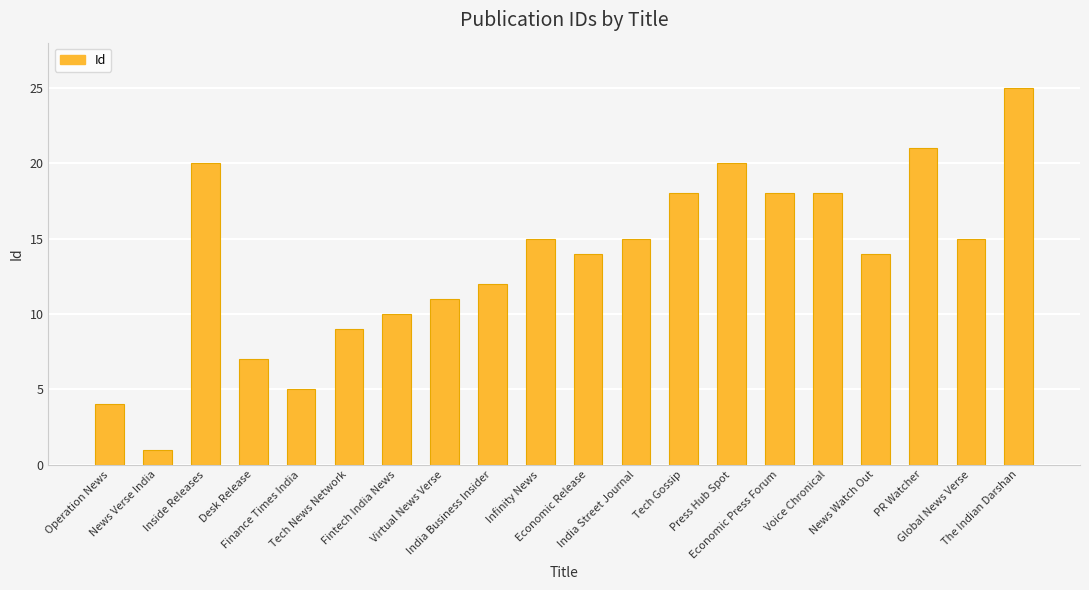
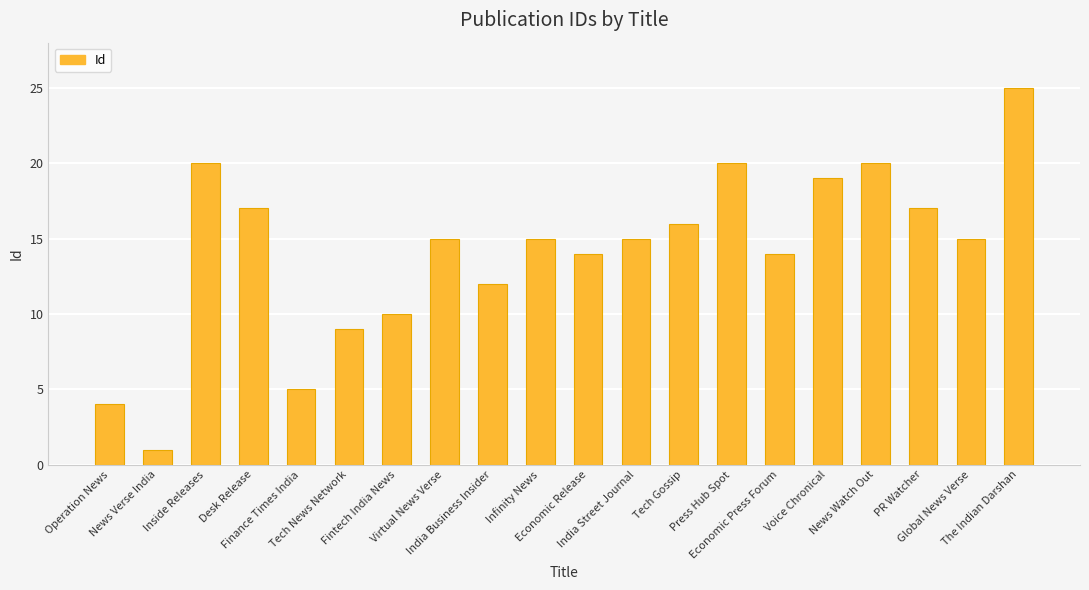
  {
    "Operation News": 4,
    "News Verse India": 1,
    "Inside Releases": 20,
-   "Desk Release": 7,
+   "Desk Release": 17,
    "Finance Times India": 5,
    "Tech News Network": 9,
    "Fintech India News": 10,
-   "Virtual News Verse": 11,
+   "Virtual News Verse": 15,
    "India Business Insider": 12,
    "Infinity News": 15,
    "Economic Release": 14,
    "India Street Journal": 15,
-   "Tech Gossip": 18,
+   "Tech Gossip": 16,
    "Press Hub Spot": 20,
-   "Economic Press Forum": 18,
-   "Voice Chronical": 18,
-   "News Watch Out": 14,
-   "PR Watcher": 21,
+   "Economic Press Forum": 14,
+   "Voice Chronical": 19,
+   "News Watch Out": 20,
+   "PR Watcher": 17,
    "Global News Verse": 15,
    "The Indian Darshan": 25
  }
